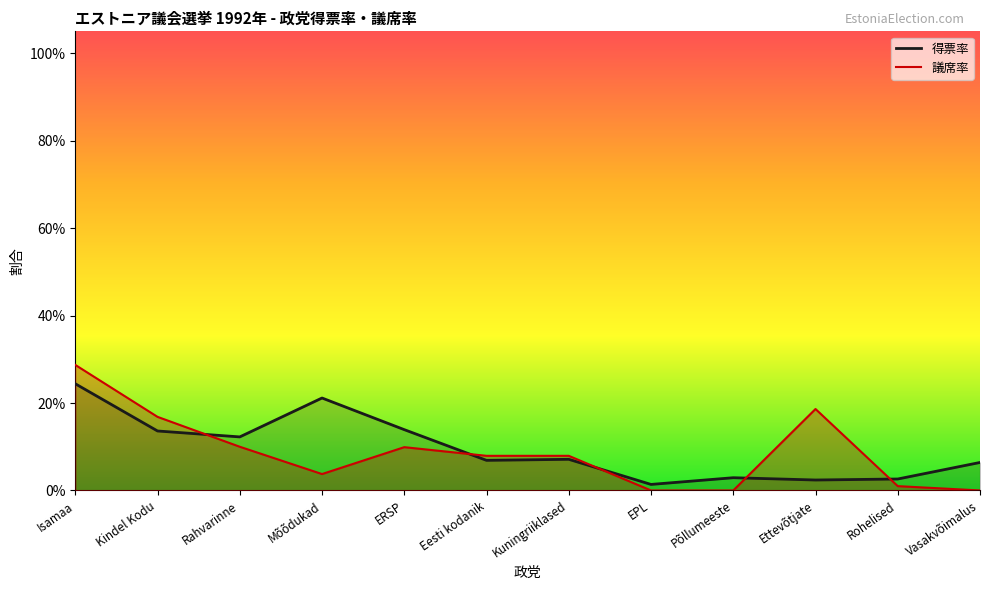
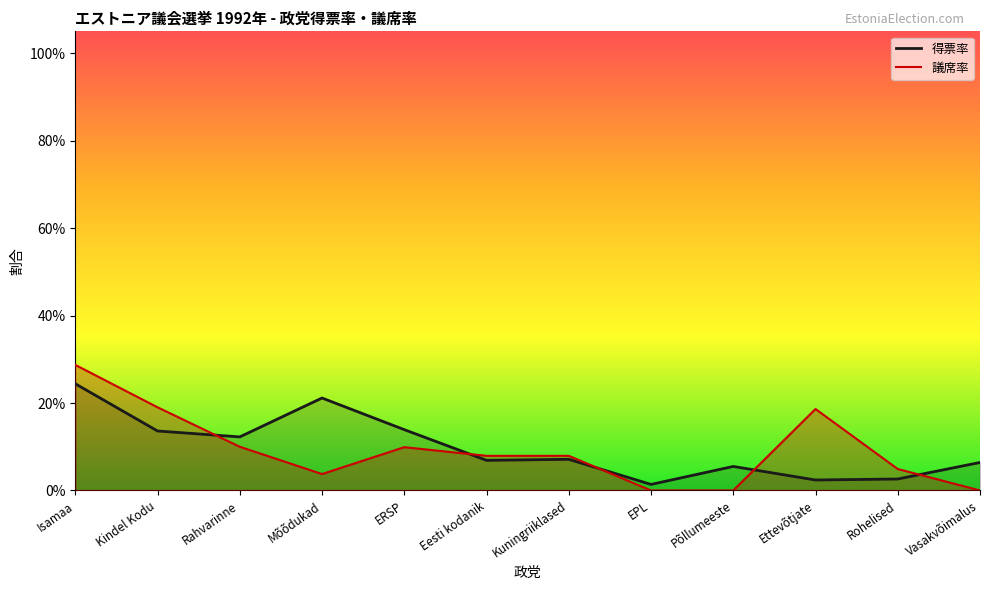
  {
    "得票率": {
      "Isamaa": "24%",
      "Kindel Kodu": "14%",
      "Rahvarinne": "12%",
      "Mõõdukad": "21%",
      "ERSP": "14%",
      "Eesti kodanik": "7%",
      "Kuningriiklased": "7%",
      "EPL": "1%",
-     "Põllumeeste": "3%",
+     "Põllumeeste": "5%",
      "Ettevõtjate": "2%",
      "Rohelised": "3%",
      "Vasakvõimalus": "6%"
    },
    "議席率": {
      "Isamaa": "29%",
-     "Kindel Kodu": "17%",
+     "Kindel Kodu": "19%",
      "Rahvarinne": "10%",
      "Mõõdukad": "4%",
      "ERSP": "10%",
      "Eesti kodanik": "8%",
      "Kuningriiklased": "8%",
      "EPL": "0%",
      "Põllumeeste": "0%",
      "Ettevõtjate": "19%",
-     "Rohelised": "1%",
+     "Rohelised": "5%",
      "Vasakvõimalus": "0%"
    }
  }
